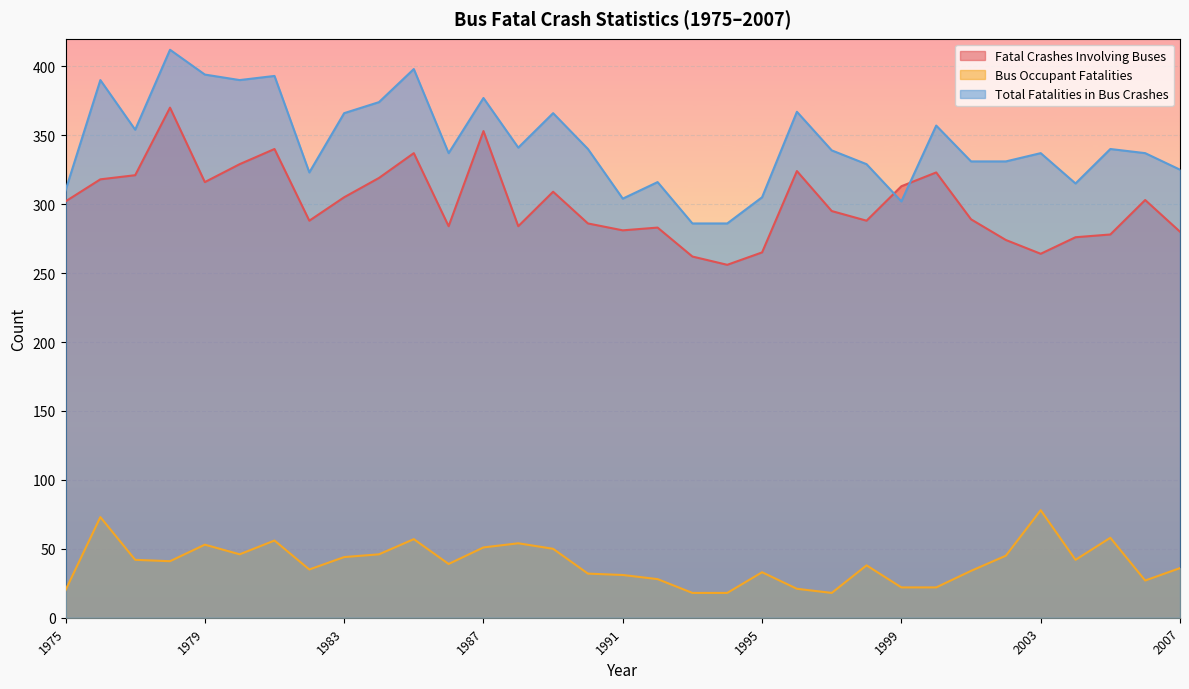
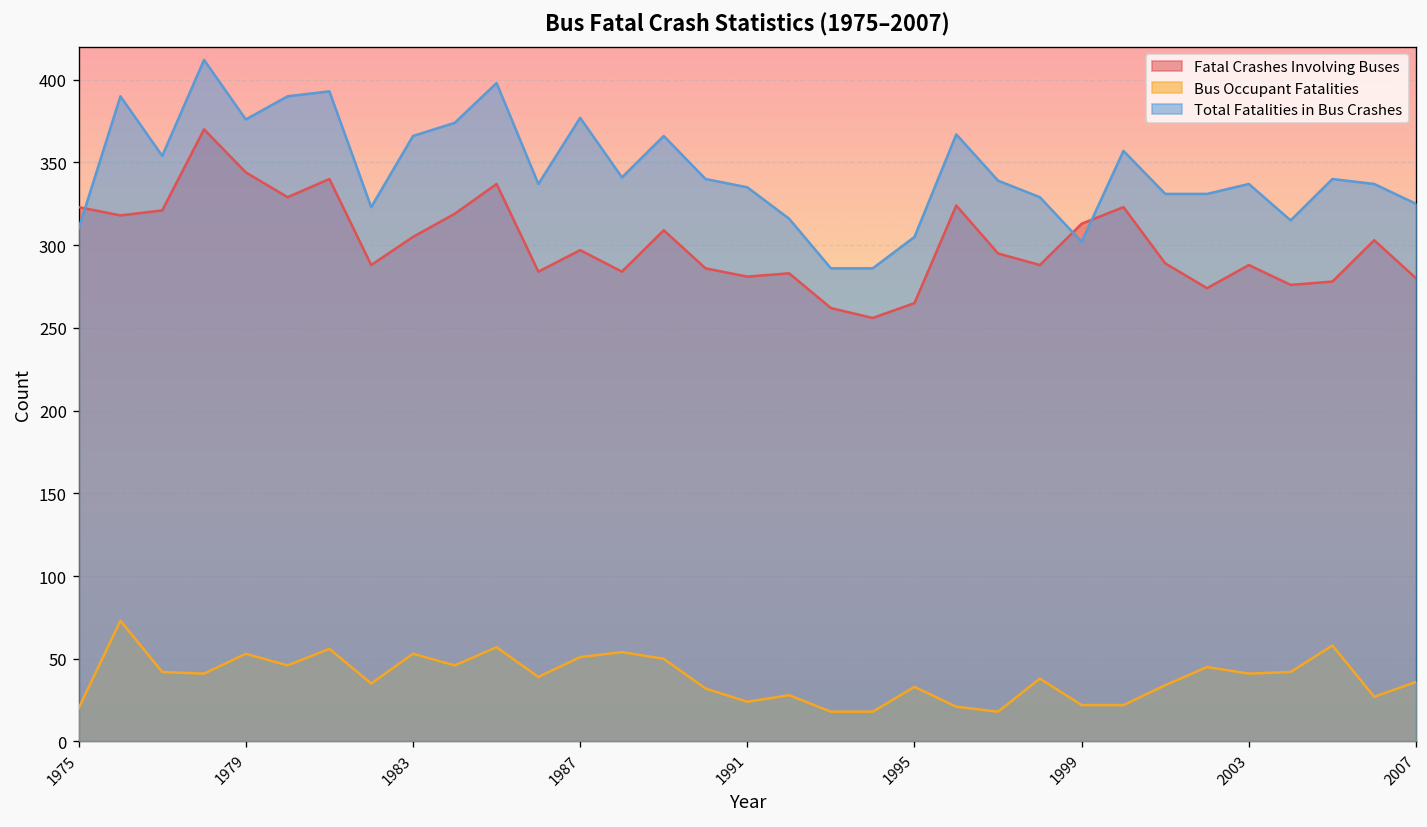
  {
    "Fatal Crashes Involving Buses": {
-     "1975": 302,
-     "1979": 316,
+     "1975": 323,
+     "1979": 344,
      "1983": 305,
-     "1987": 353,
+     "1987": 297,
      "1991": 281,
      "1995": 265,
      "1999": 313,
-     "2003": 264,
+     "2003": 288,
      "2007": 280
    },
    "Bus Occupant Fatalities": {
      "1975": 20,
      "1979": 53,
-     "1983": 44,
+     "1983": 53,
      "1987": 51,
-     "1991": 31,
+     "1991": 24,
      "1995": 33,
      "1999": 22,
-     "2003": 78,
+     "2003": 41,
      "2007": 36
    },
    "Total Fatalities in Bus Crashes": {
      "1975": 310,
-     "1979": 394,
+     "1979": 376,
      "1983": 366,
      "1987": 377,
-     "1991": 304,
+     "1991": 335,
      "1995": 305,
      "1999": 302,
      "2003": 337,
      "2007": 325
    }
  }
